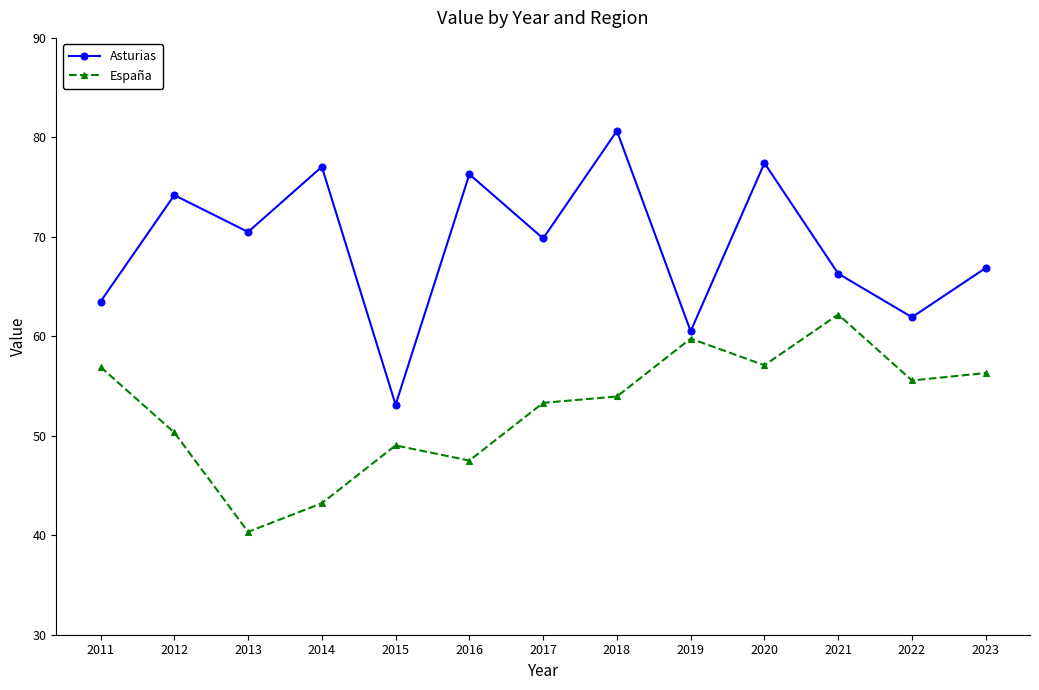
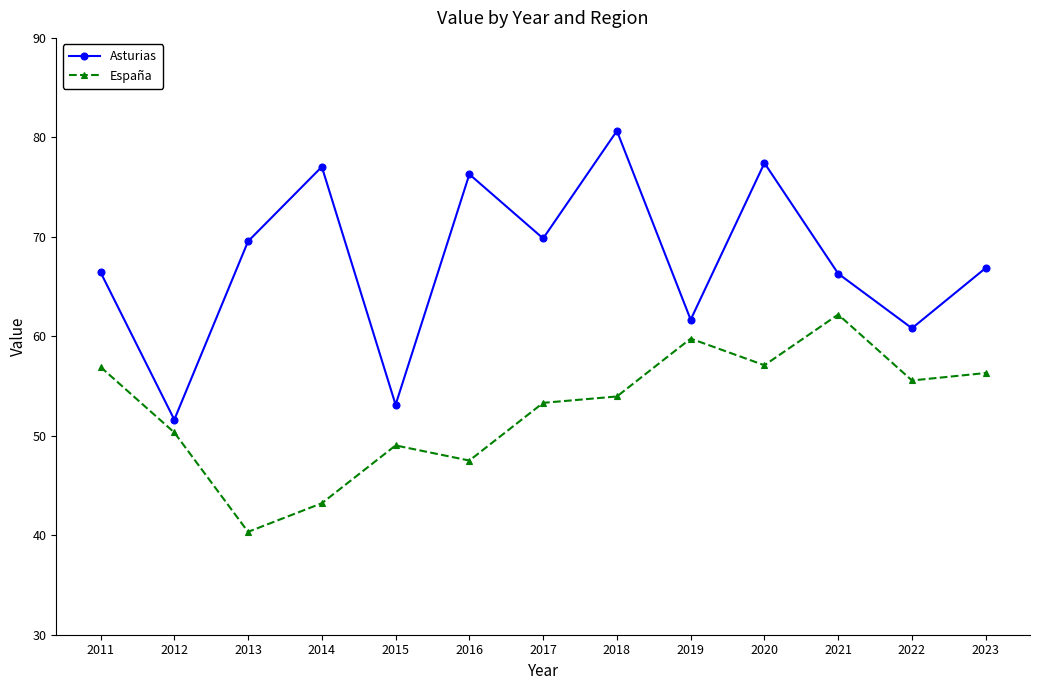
  {
    "Asturias": {
-     "2011": 63,
-     "2012": 74,
-     "2013": 70.5,
+     "2011": 66,
+     "2012": 52,
+     "2013": 69.6,
      "2014": 77,
      "2015": 53,
      "2016": 76,
      "2017": 70,
      "2018": 81,
-     "2019": 61,
+     "2019": 62,
      "2020": 77,
      "2021": 66,
-     "2022": 62,
+     "2022": 61,
      "2023": 67
    },
    "España": {
      "2011": 57,
      "2012": 50,
      "2013": 40,
      "2014": 43,
      "2015": 49,
      "2016": 48,
      "2017": 53,
      "2018": 54,
      "2019": 60,
      "2020": 57,
      "2021": 62,
      "2022": 56,
      "2023": 56
    }
  }
